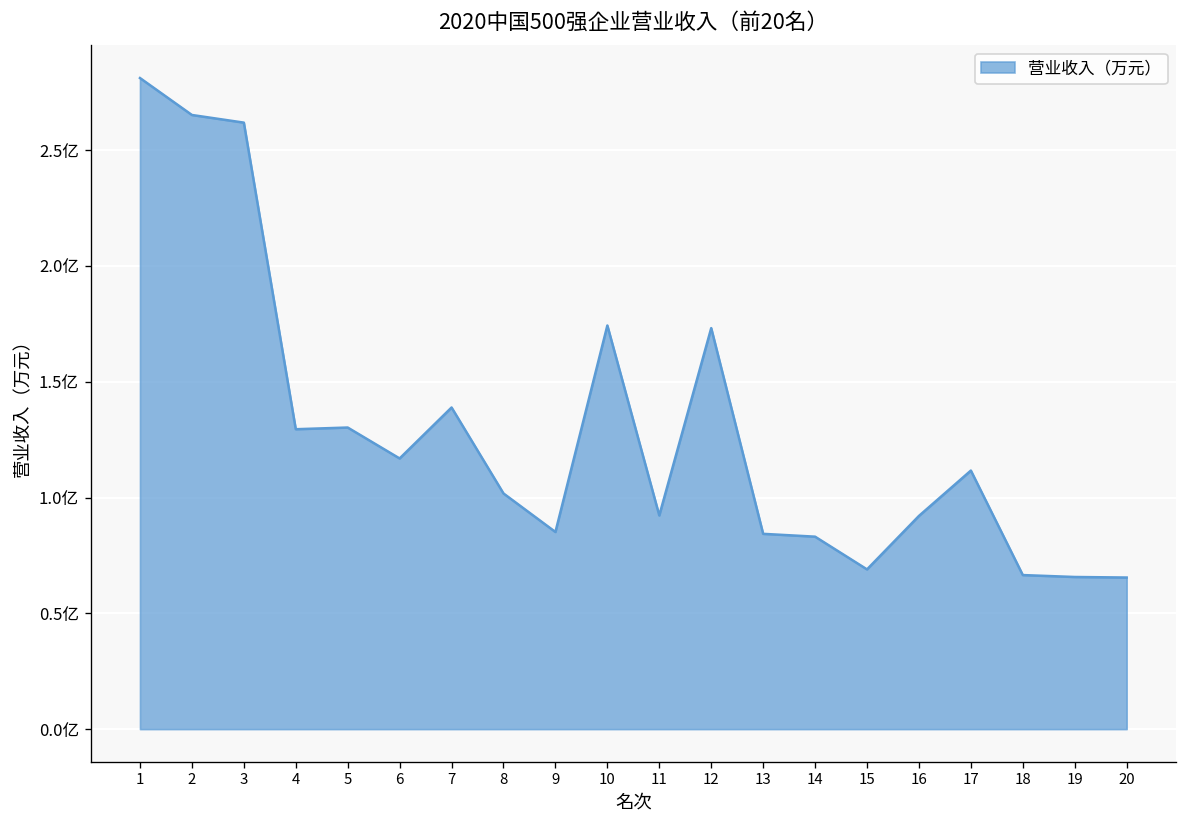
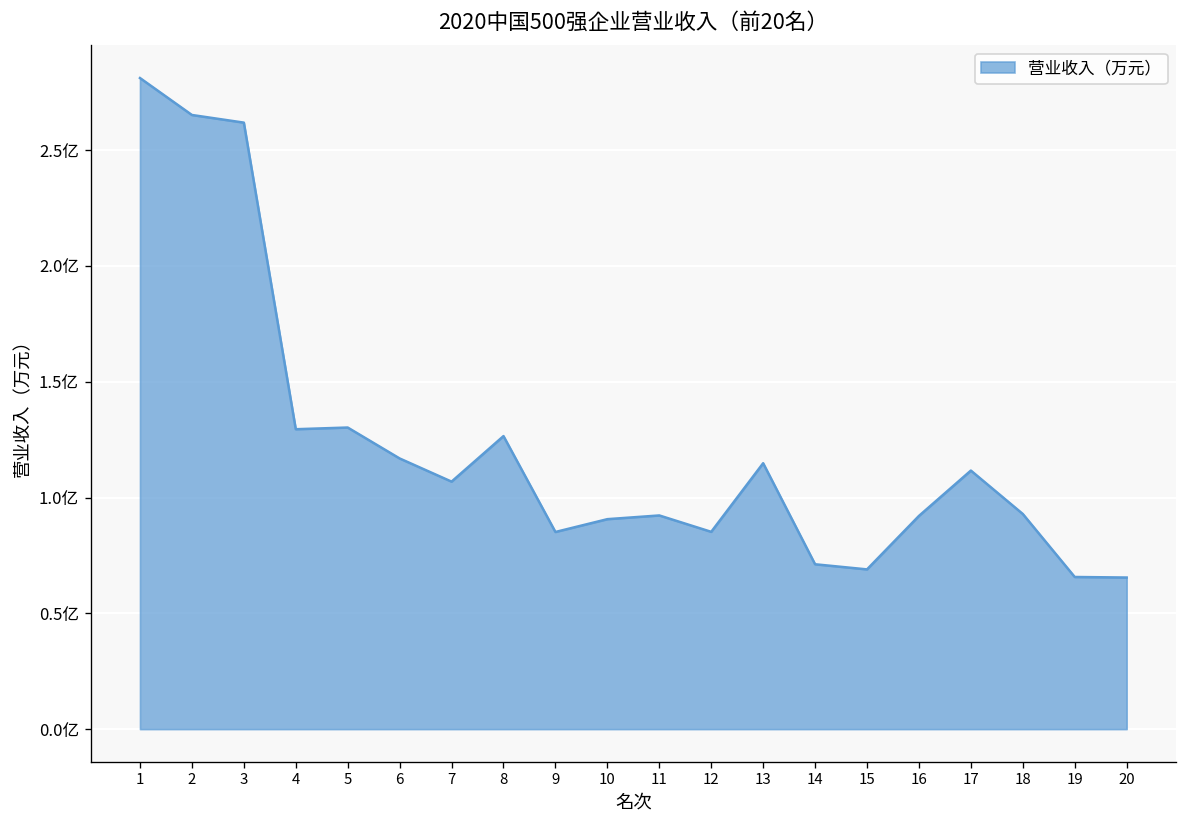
  {
    "1": "2.81亿",
    "2": "2.65亿",
    "3": "2.62亿",
    "4": "1.30亿",
    "5": "1.30亿",
    "6": "1.17亿",
-   "7": "1.39亿",
-   "8": "1.02亿",
+   "7": "1.07亿",
+   "8": "1.27亿",
    "9": "0.85亿",
-   "10": "1.74亿",
+   "10": "0.91亿",
    "11": "0.92亿",
-   "12": "1.73亿",
-   "13": "0.84亿",
-   "14": "0.83亿",
+   "12": "0.85亿",
+   "13": "1.15亿",
+   "14": "0.71亿",
    "15": "0.69亿",
    "16": "0.92亿",
    "17": "1.12亿",
-   "18": "0.67亿",
+   "18": "0.93亿",
    "19": "0.66亿",
    "20": "0.65亿"
  }
